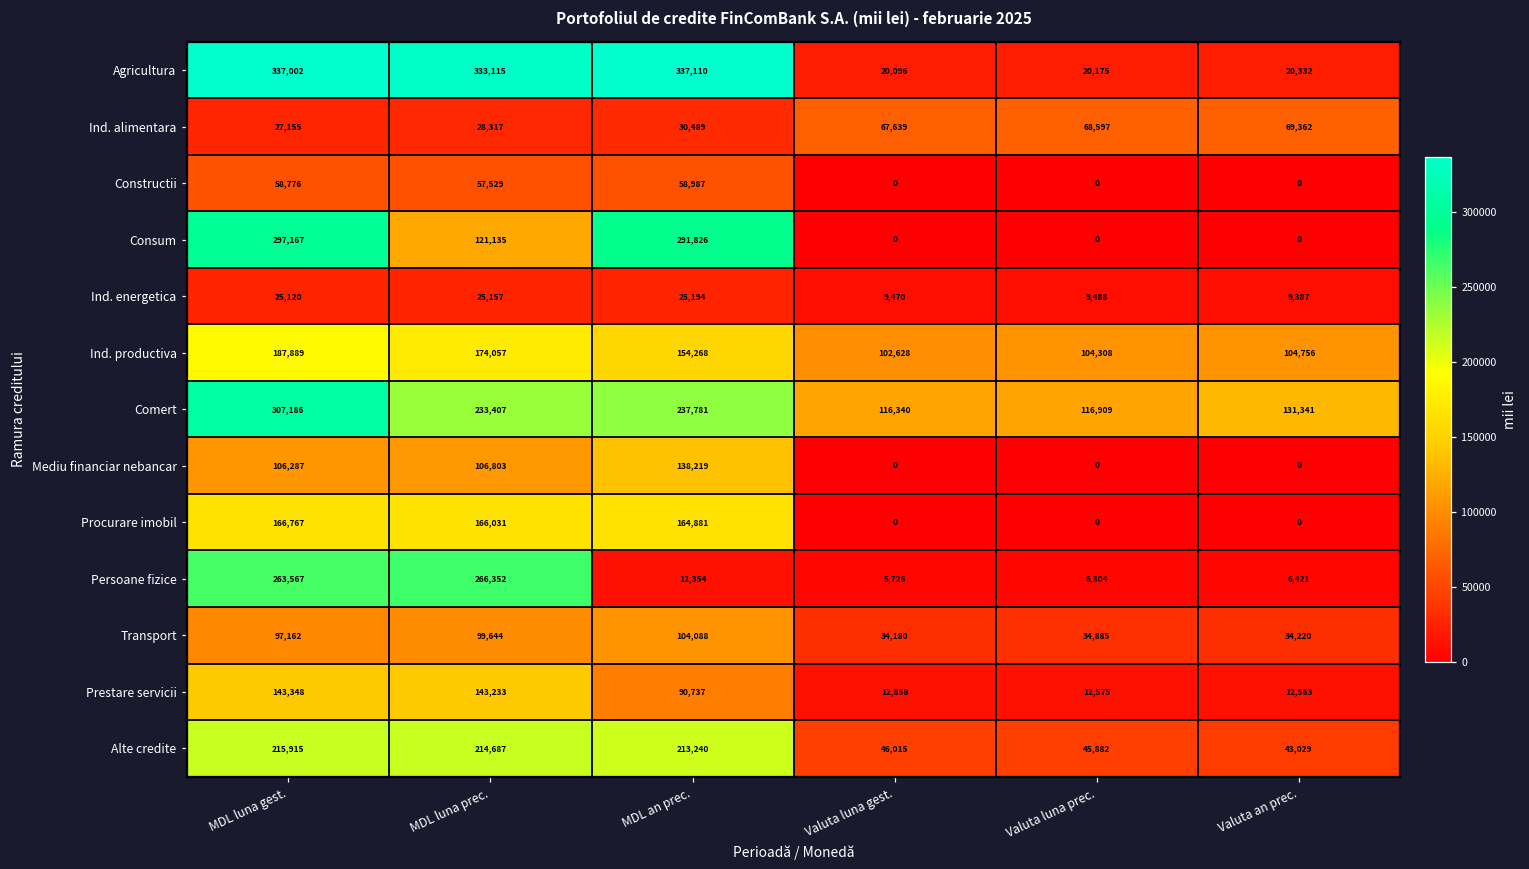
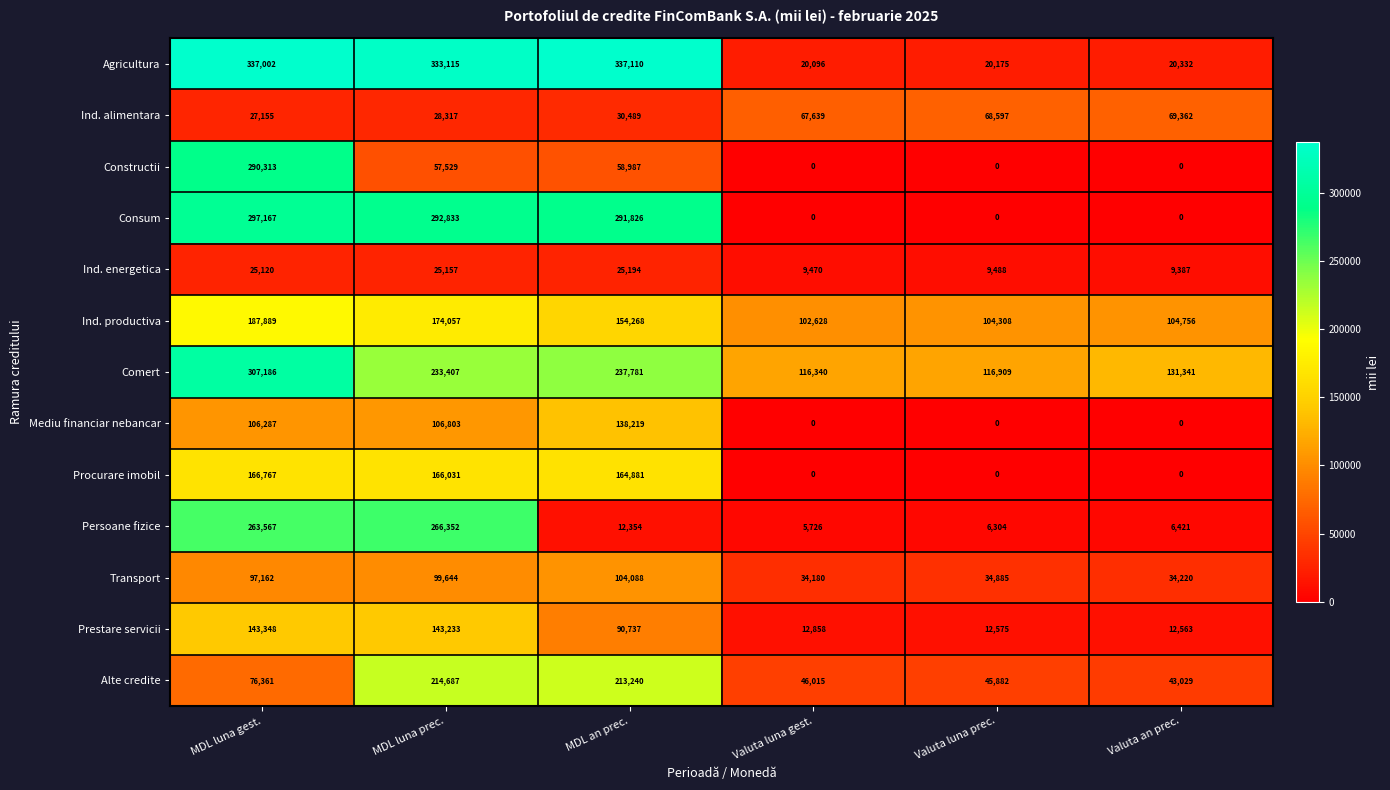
  {
    "Agricultura": {
      "MDL luna gest.": "337,002",
      "MDL luna prec.": "333,115",
      "MDL an prec.": "337,110",
      "Valuta luna gest.": "20,096",
      "Valuta luna prec.": "20,175",
      "Valuta an prec.": "20,332"
    },
    "Ind. alimentara": {
      "MDL luna gest.": "27,155",
      "MDL luna prec.": "28,317",
      "MDL an prec.": "30,489",
      "Valuta luna gest.": "67,639",
      "Valuta luna prec.": "68,597",
      "Valuta an prec.": "69,362"
    },
    "Constructii": {
-     "MDL luna gest.": "58,776",
+     "MDL luna gest.": "290,313",
      "MDL luna prec.": "57,529",
      "MDL an prec.": "58,987",
      "Valuta luna gest.": "0",
      "Valuta luna prec.": "0",
      "Valuta an prec.": "0"
    },
    "Consum": {
      "MDL luna gest.": "297,167",
-     "MDL luna prec.": "121,135",
+     "MDL luna prec.": "292,833",
      "MDL an prec.": "291,826",
      "Valuta luna gest.": "0",
      "Valuta luna prec.": "0",
      "Valuta an prec.": "0"
    },
    "Ind. energetica": {
      "MDL luna gest.": "25,120",
      "MDL luna prec.": "25,157",
      "MDL an prec.": "25,194",
      "Valuta luna gest.": "9,470",
      "Valuta luna prec.": "9,488",
      "Valuta an prec.": "9,387"
    },
    "Ind. productiva": {
      "MDL luna gest.": "187,889",
      "MDL luna prec.": "174,057",
      "MDL an prec.": "154,268",
      "Valuta luna gest.": "102,628",
      "Valuta luna prec.": "104,308",
      "Valuta an prec.": "104,756"
    },
    "Comert": {
      "MDL luna gest.": "307,186",
      "MDL luna prec.": "233,407",
      "MDL an prec.": "237,781",
      "Valuta luna gest.": "116,340",
      "Valuta luna prec.": "116,909",
      "Valuta an prec.": "131,341"
    },
    "Mediu financiar nebancar": {
      "MDL luna gest.": "106,287",
      "MDL luna prec.": "106,803",
      "MDL an prec.": "138,219",
      "Valuta luna gest.": "0",
      "Valuta luna prec.": "0",
      "Valuta an prec.": "0"
    },
    "Procurare imobil": {
      "MDL luna gest.": "166,767",
      "MDL luna prec.": "166,031",
      "MDL an prec.": "164,881",
      "Valuta luna gest.": "0",
      "Valuta luna prec.": "0",
      "Valuta an prec.": "0"
    },
    "Persoane fizice": {
      "MDL luna gest.": "263,567",
      "MDL luna prec.": "266,352",
      "MDL an prec.": "12,354",
      "Valuta luna gest.": "5,726",
      "Valuta luna prec.": "6,304",
      "Valuta an prec.": "6,421"
    },
    "Transport": {
      "MDL luna gest.": "97,162",
      "MDL luna prec.": "99,644",
      "MDL an prec.": "104,088",
      "Valuta luna gest.": "34,180",
      "Valuta luna prec.": "34,885",
      "Valuta an prec.": "34,220"
    },
    "Prestare servicii": {
      "MDL luna gest.": "143,348",
      "MDL luna prec.": "143,233",
      "MDL an prec.": "90,737",
      "Valuta luna gest.": "12,858",
      "Valuta luna prec.": "12,575",
      "Valuta an prec.": "12,563"
    },
    "Alte credite": {
-     "MDL luna gest.": "215,915",
+     "MDL luna gest.": "76,361",
      "MDL luna prec.": "214,687",
      "MDL an prec.": "213,240",
      "Valuta luna gest.": "46,015",
      "Valuta luna prec.": "45,882",
      "Valuta an prec.": "43,029"
    }
  }
